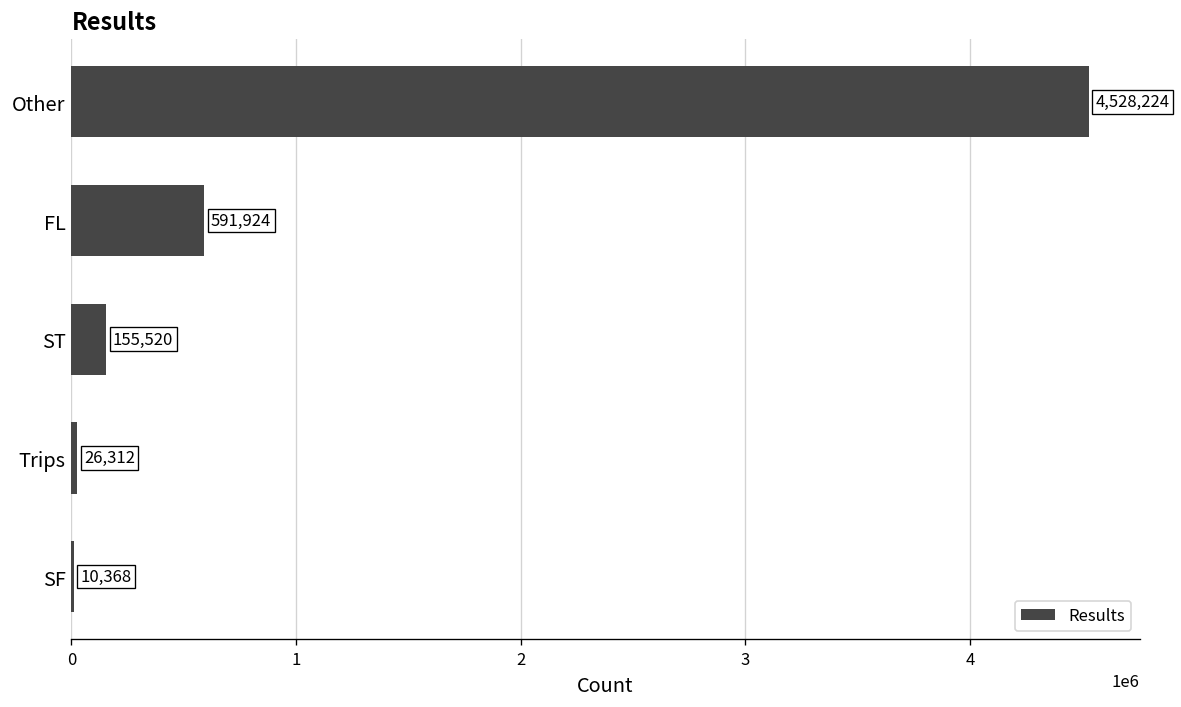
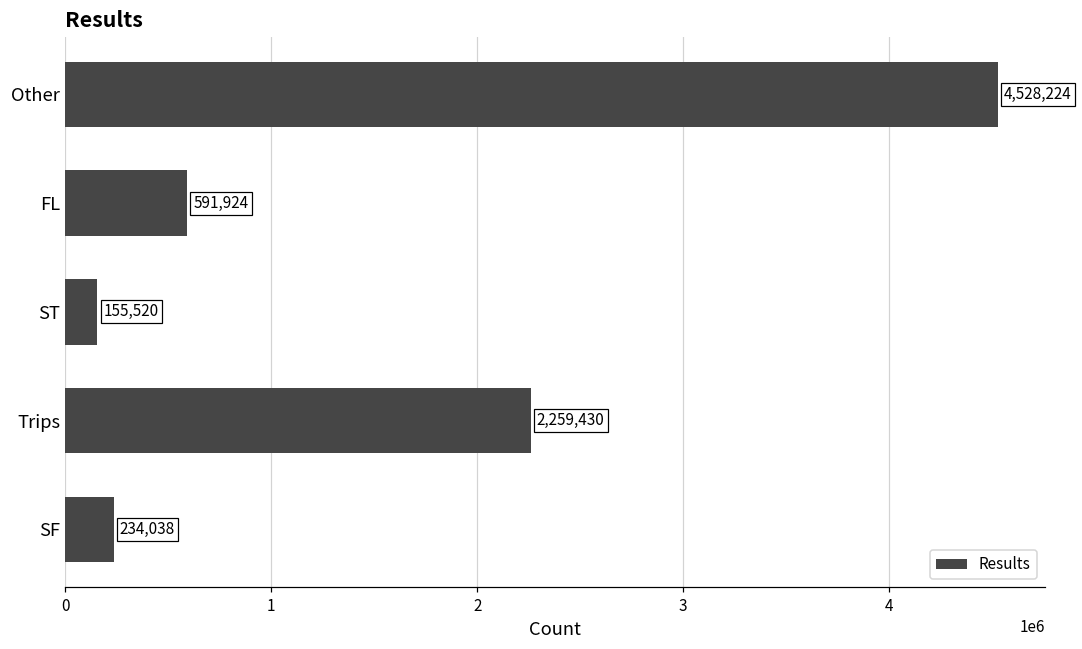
  {
-   "Trips": "26,312",
-   "SF": "10,368"
+   "Trips": "2,259,430",
+   "SF": "234,038"
  }
